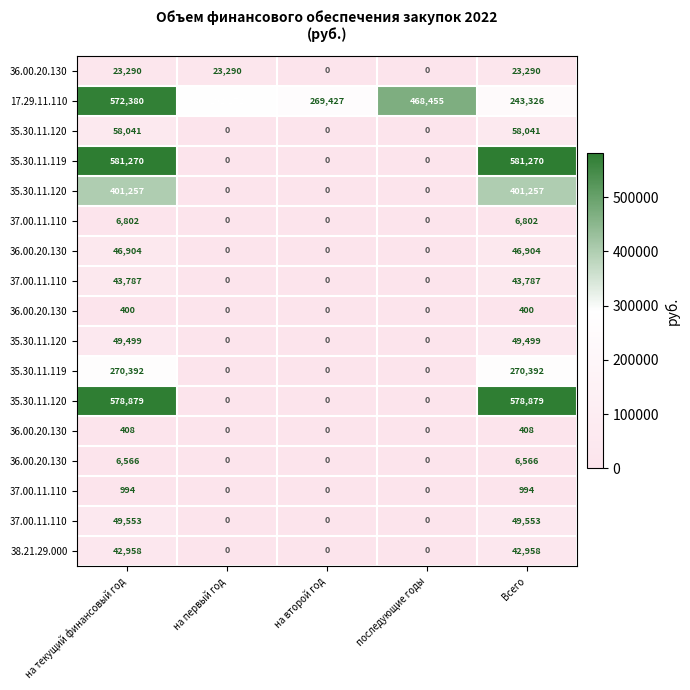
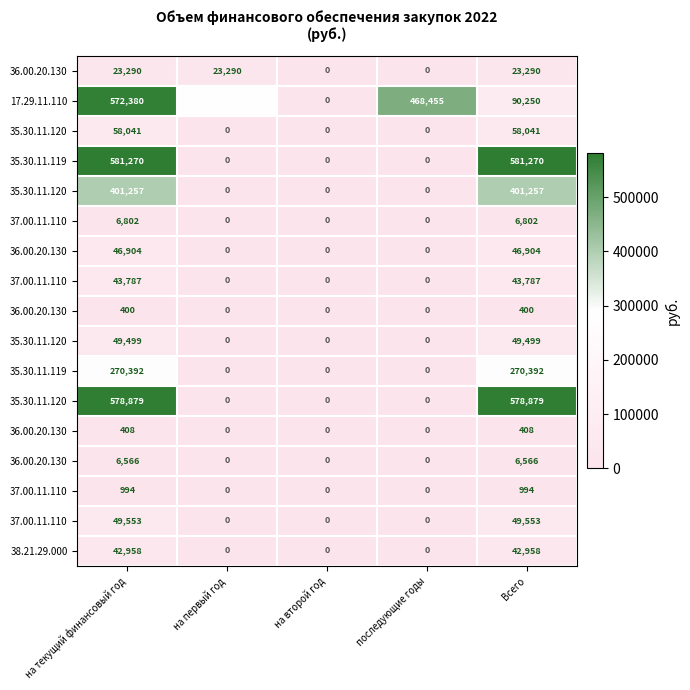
  {
    "17.29.11.110": {
      "на текущий финансовый год": "572,380",
-     "на второй год": "269,427",
+     "на второй год": "0",
      "последующие годы": "468,455",
-     "Всего": "243,326"
+     "Всего": "90,250"
    },
    "38.21.29.000": {
      "на текущий финансовый год": "42,958",
      "на первый год": "0",
      "на второй год": "0",
      "последующие годы": "0",
      "Всего": "42,958"
    }
  }
